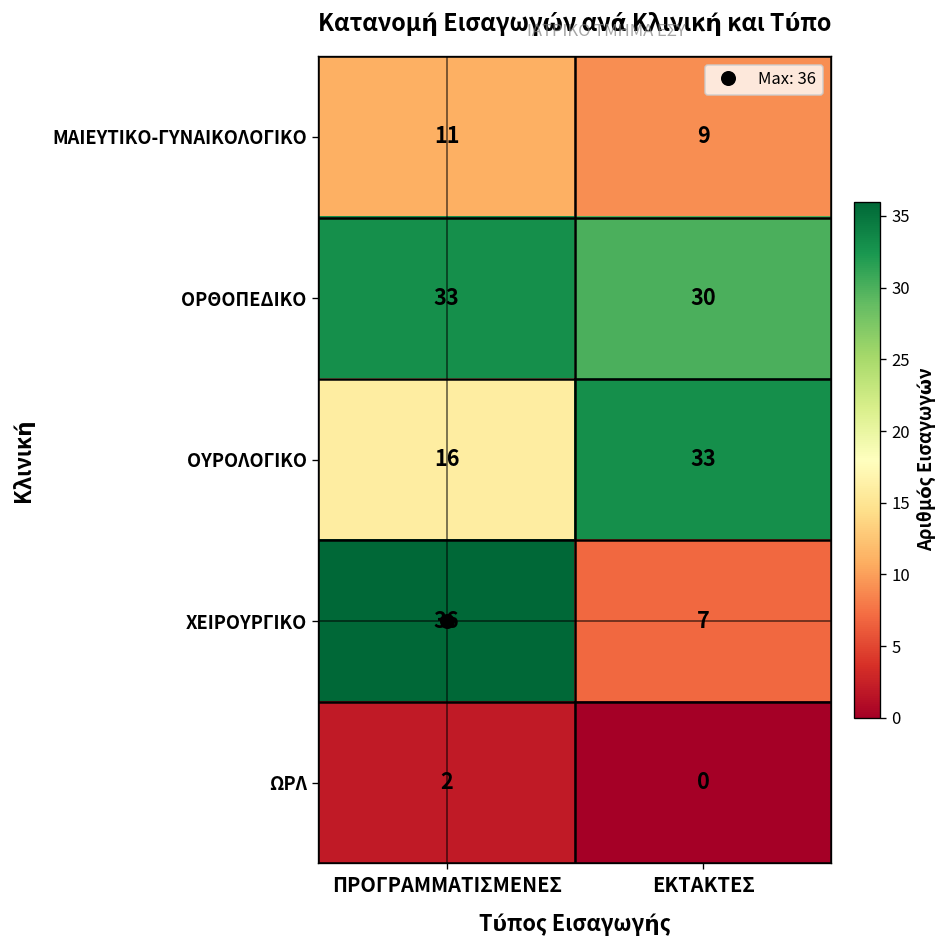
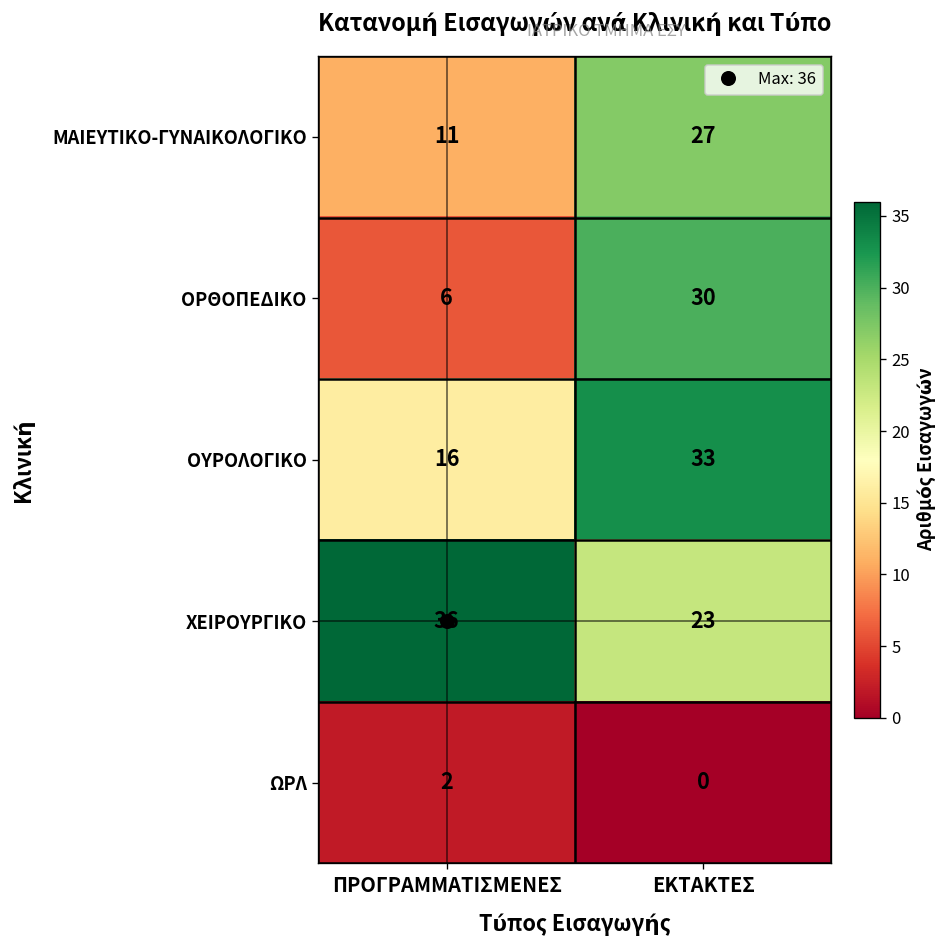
  {
    "ΜΑΙΕΥΤΙΚΟ-ΓΥΝΑΙΚΟΛΟΓΙΚΟ": {
      "ΠΡΟΓΡΑΜΜΑΤΙΣΜΕΝΕΣ": 11,
-     "ΕΚΤΑΚΤΕΣ": 9
+     "ΕΚΤΑΚΤΕΣ": 27
    },
    "ΟΡΘΟΠΕΔΙΚΟ": {
-     "ΠΡΟΓΡΑΜΜΑΤΙΣΜΕΝΕΣ": 33,
+     "ΠΡΟΓΡΑΜΜΑΤΙΣΜΕΝΕΣ": 6,
      "ΕΚΤΑΚΤΕΣ": 30
    },
    "ΟΥΡΟΛΟΓΙΚΟ": {
      "ΠΡΟΓΡΑΜΜΑΤΙΣΜΕΝΕΣ": 16,
      "ΕΚΤΑΚΤΕΣ": 33
    },
    "ΧΕΙΡΟΥΡΓΙΚΟ": {
-     "ΕΚΤΑΚΤΕΣ": 7
+     "ΕΚΤΑΚΤΕΣ": 23
    },
    "ΩΡΛ": {
      "ΠΡΟΓΡΑΜΜΑΤΙΣΜΕΝΕΣ": 2,
      "ΕΚΤΑΚΤΕΣ": 0
    }
  }
